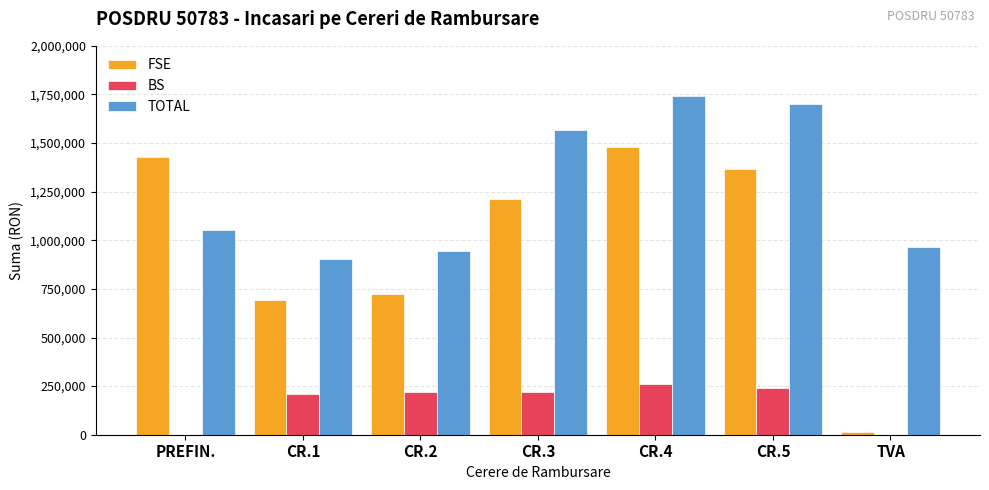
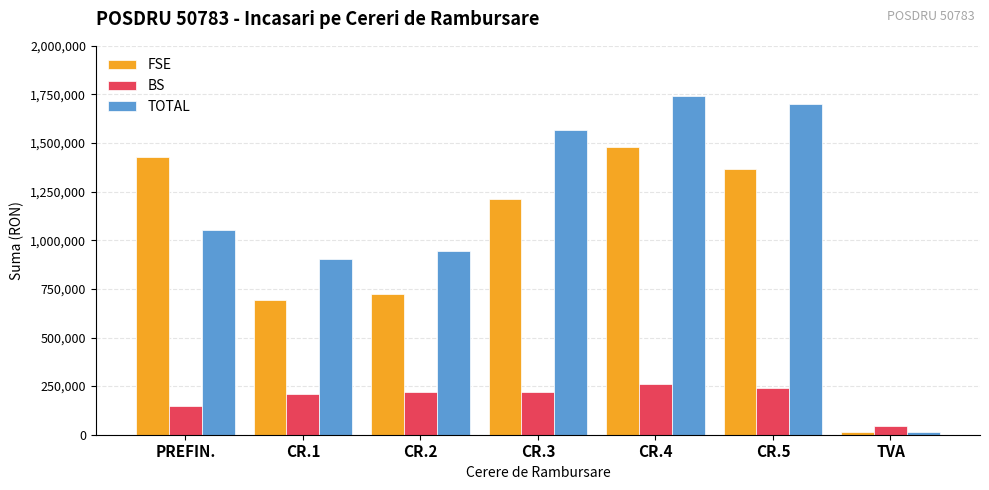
  {
    "FSE": {
      "PREFIN.": "1,430,000",
      "CR.1": "690,000",
      "CR.2": "720,000",
      "CR.3": "1,210,000",
      "CR.4": "1,480,000",
      "CR.5": "1,360,000",
      "TVA": "20,000"
    },
    "BS": {
-     "PREFIN.": "0",
+     "PREFIN.": "150,000",
      "CR.1": "210,000",
      "CR.2": "220,000",
      "CR.3": "220,000",
      "CR.4": "260,000",
      "CR.5": "240,000",
-     "TVA": "0"
+     "TVA": "50,000"
    },
    "TOTAL": {
      "PREFIN.": "1,050,000",
      "CR.1": "900,000",
      "CR.2": "950,000",
      "CR.3": "1,570,000",
      "CR.4": "1,740,000",
      "CR.5": "1,700,000",
-     "TVA": "960,000"
+     "TVA": "20,000"
    }
  }
